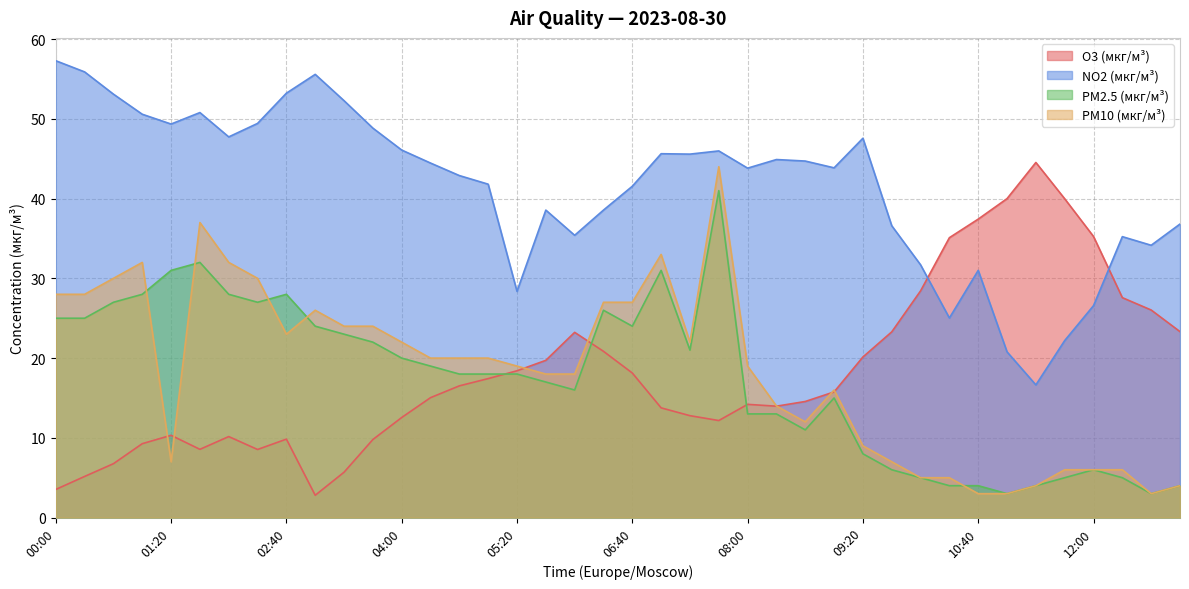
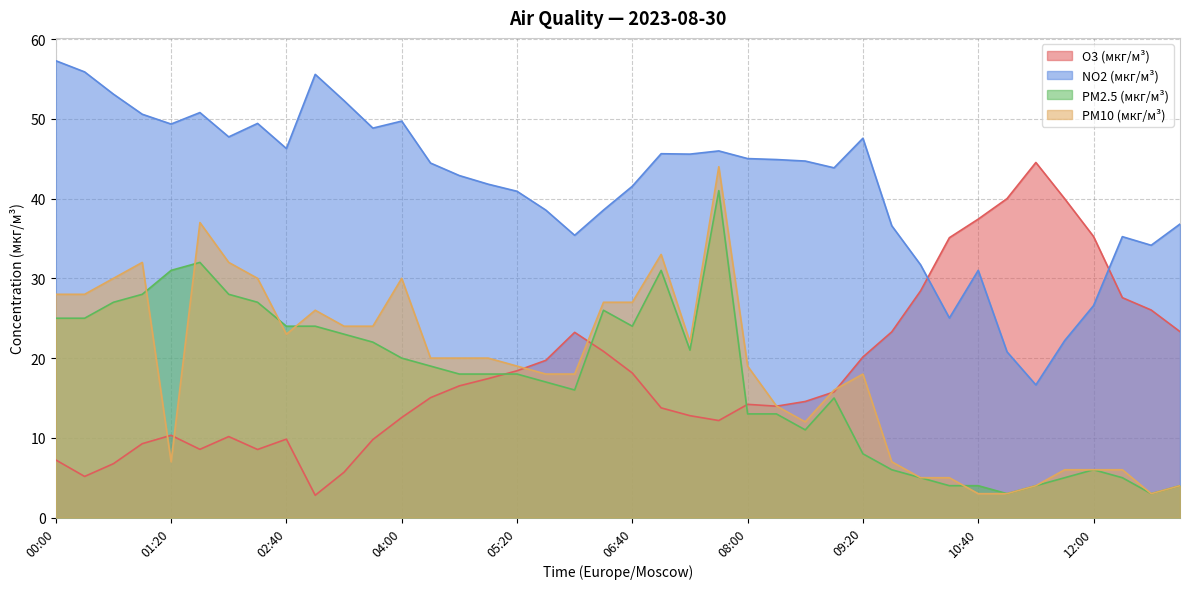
  {
    "O3 (мкг/м³)": {
-     "00:00": 4,
+     "00:00": 7,
      "01:20": 10,
      "02:40": 10,
      "04:00": 13,
      "05:20": 18,
      "06:40": 18,
      "08:00": 14,
      "09:20": 20,
      "10:40": 37,
      "12:00": 35
    },
    "NO2 (мкг/м³)": {
      "00:00": 57,
      "01:20": 49,
-     "02:40": 53,
-     "04:00": 46,
-     "05:20": 28,
+     "02:40": 46,
+     "04:00": 50,
+     "05:20": 41,
      "06:40": 42,
-     "08:00": 44,
+     "08:00": 45,
      "09:20": 48,
      "10:40": 31,
      "12:00": 27
    },
    "PM2.5 (мкг/м³)": {
      "00:00": 25,
      "01:20": 31,
-     "02:40": 28,
+     "02:40": 24,
      "04:00": 20,
      "05:20": 18,
      "06:40": 24,
      "08:00": 13,
      "09:20": 8,
      "10:40": 4
    },
    "PM10 (мкг/м³)": {
      "00:00": 28,
      "01:20": 7,
      "02:40": 23,
-     "04:00": 22,
+     "04:00": 30,
      "05:20": 19,
      "06:40": 27,
      "08:00": 19,
-     "09:20": 9,
+     "09:20": 18,
      "10:40": 3
    }
  }
